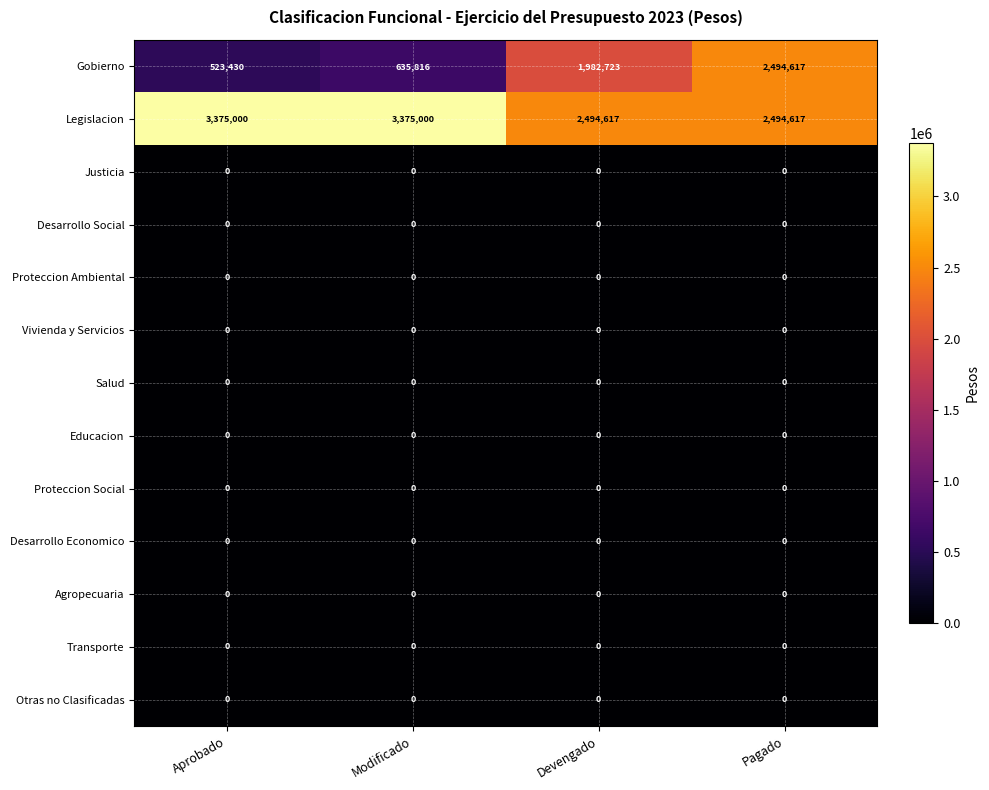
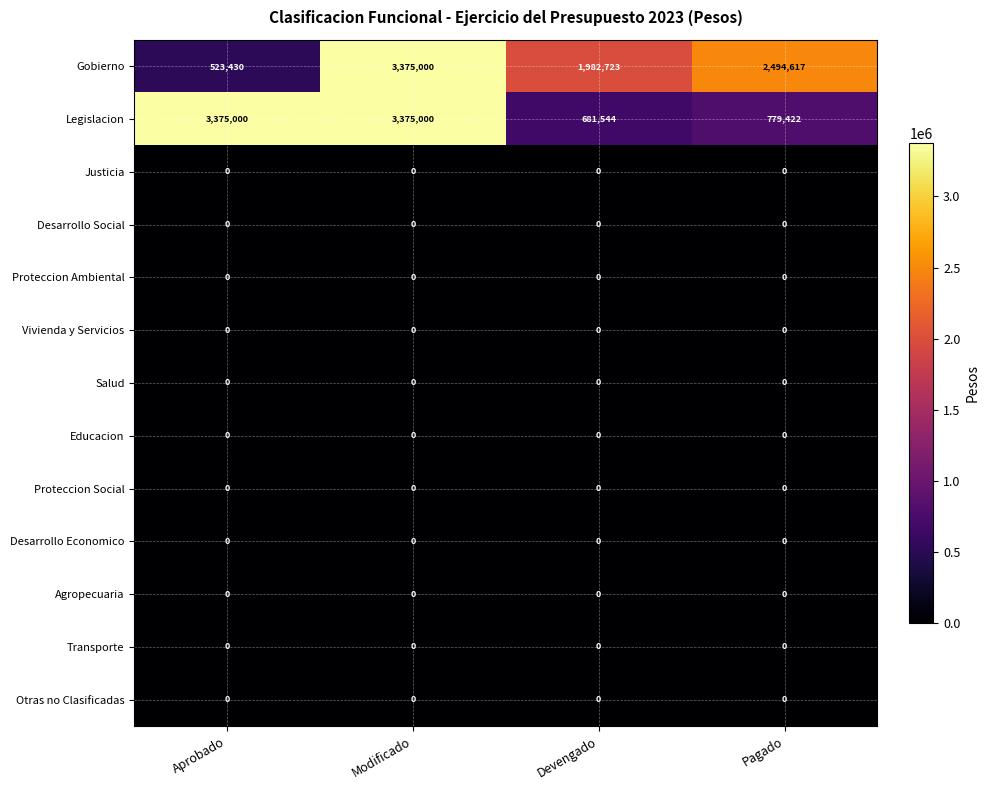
  {
    "Gobierno": {
      "Aprobado": "523,430",
-     "Modificado": "635,816",
+     "Modificado": "3,375,000",
      "Devengado": "1,982,723",
      "Pagado": "2,494,617"
    },
    "Legislacion": {
      "Aprobado": "3,375,000",
      "Modificado": "3,375,000",
-     "Devengado": "2,494,617",
-     "Pagado": "2,494,617"
+     "Devengado": "681,544",
+     "Pagado": "779,422"
    },
    "Justicia": {
      "Aprobado": "0",
      "Modificado": "0",
      "Devengado": "0",
      "Pagado": "0"
    },
    "Desarrollo Social": {
      "Aprobado": "0",
      "Modificado": "0",
      "Devengado": "0",
      "Pagado": "0"
    },
    "Proteccion Ambiental": {
      "Aprobado": "0",
      "Modificado": "0",
      "Devengado": "0",
      "Pagado": "0"
    },
    "Vivienda y Servicios": {
      "Aprobado": "0",
      "Modificado": "0",
      "Devengado": "0",
      "Pagado": "0"
    },
    "Salud": {
      "Aprobado": "0",
      "Modificado": "0",
      "Devengado": "0",
      "Pagado": "0"
    },
    "Educacion": {
      "Aprobado": "0",
      "Modificado": "0",
      "Devengado": "0",
      "Pagado": "0"
    },
    "Proteccion Social": {
      "Aprobado": "0",
      "Modificado": "0",
      "Devengado": "0",
      "Pagado": "0"
    },
    "Desarrollo Economico": {
      "Aprobado": "0",
      "Modificado": "0",
      "Devengado": "0",
      "Pagado": "0"
    },
    "Agropecuaria": {
      "Aprobado": "0",
      "Modificado": "0",
      "Devengado": "0",
      "Pagado": "0"
    },
    "Transporte": {
      "Aprobado": "0",
      "Modificado": "0",
      "Devengado": "0",
      "Pagado": "0"
    },
    "Otras no Clasificadas": {
      "Aprobado": "0",
      "Modificado": "0",
      "Devengado": "0",
      "Pagado": "0"
    }
  }
